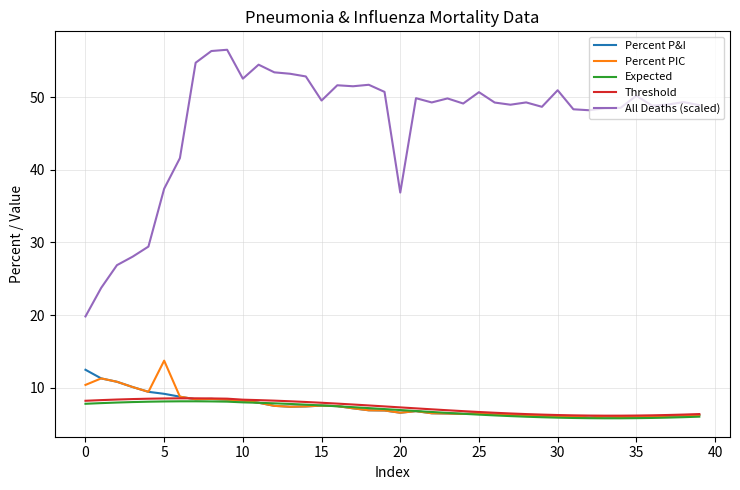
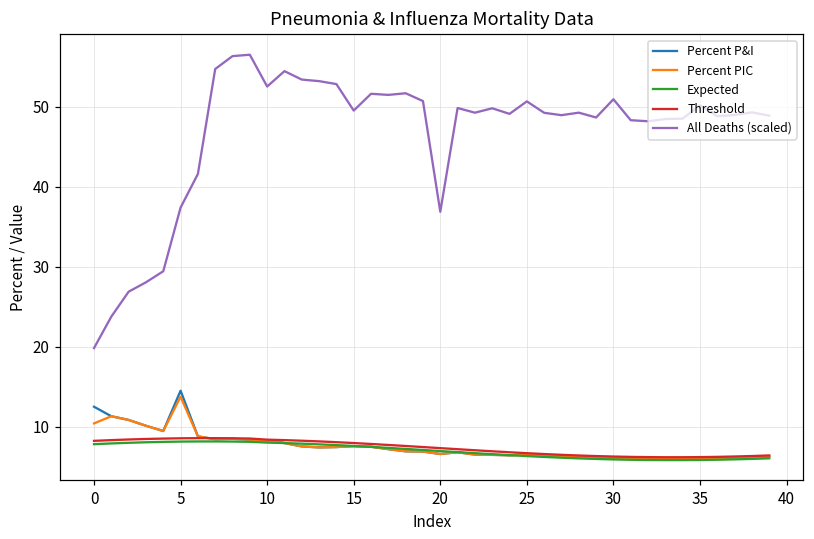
  {
    "Percent P&I": {
      "0": 12,
-     "5": 9
+     "5": 15
    },
    "Percent PIC": {
      "0": 10,
      "5": 14
    },
    "Expected": {
      "0": 8,
      "5": 8,
      "20": 7
    },
    "Threshold": {
      "0": 8,
      "5": 9,
      "15": 8,
      "20": 7
    },
    "All Deaths (scaled)": {
      "0": 20,
      "5": 37,
      "10": 53,
      "15": 50,
      "20": 37,
      "25": 51,
      "30": 51
    }
  }
